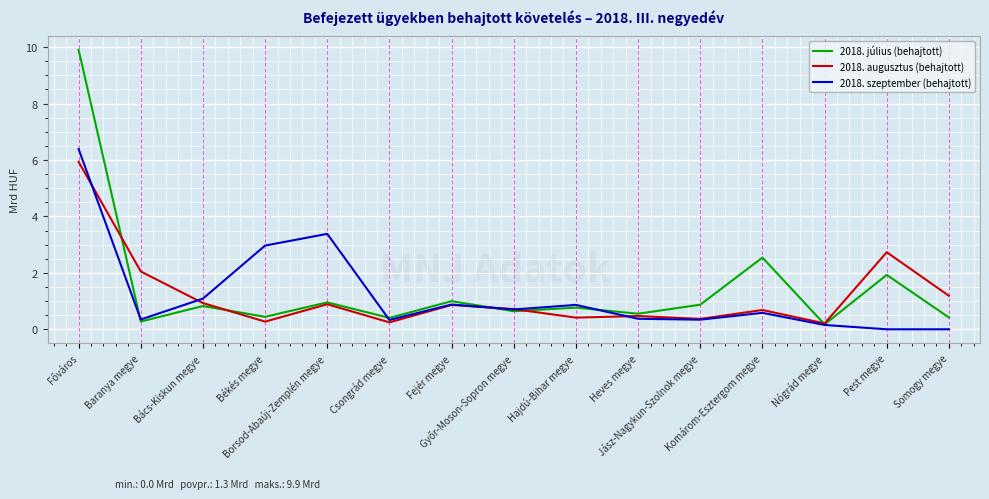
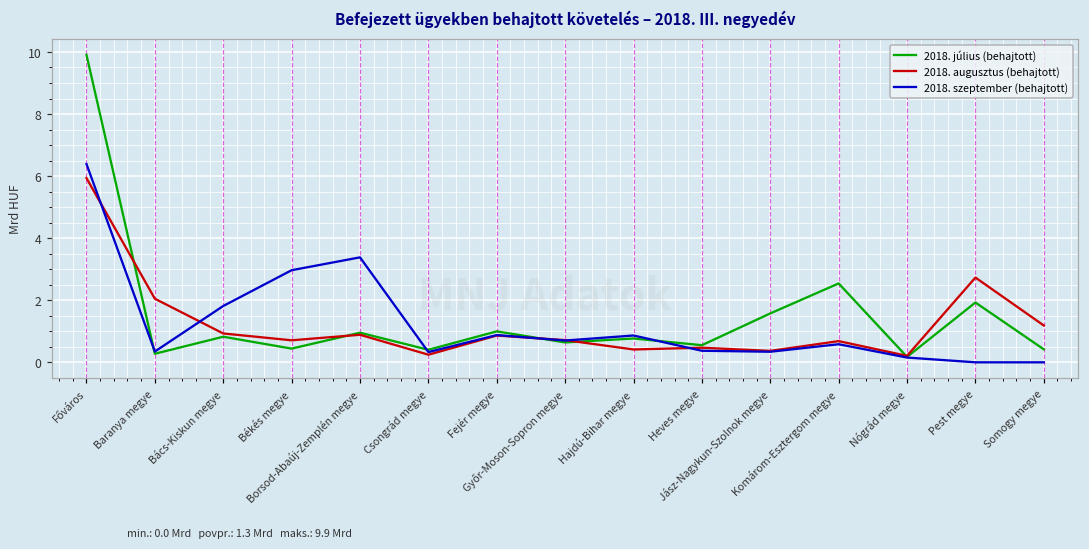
  {
    "2018. július (behajtott)": {
      "Főváros": 9.9,
      "Bács-Kiskun megye": 0.8,
      "Békés megye": 0.4,
      "Fejér megye": 1.0,
      "Hajdú-Bihar megye": 0.8,
-     "Jász-Nagykun-Szolnok megye": 0.9,
+     "Jász-Nagykun-Szolnok megye": 1.6,
      "Komárom-Esztergom megye": 2.5,
      "Pest megye": 1.9,
      "Somogy megye": 0.4
    },
    "2018. augusztus (behajtott)": {
      "Főváros": 5.9,
      "Baranya megye": 2.0,
      "Bács-Kiskun megye": 0.9,
-     "Békés megye": 0.3,
+     "Békés megye": 0.7,
      "Hajdú-Bihar megye": 0.4,
      "Komárom-Esztergom megye": 0.7,
      "Pest megye": 2.7,
      "Somogy megye": 1.2
    },
    "2018. szeptember (behajtott)": {
      "Főváros": 6.4,
-     "Bács-Kiskun megye": 1.1,
+     "Bács-Kiskun megye": 1.8,
      "Békés megye": 3.0,
      "Borsod-Abaúj-Zemplén megye": 3.4,
      "Hajdú-Bihar megye": 0.9,
      "Heves megye": 0.4,
      "Komárom-Esztergom megye": 0.6,
      "Pest megye": 0.0,
      "Somogy megye": 0.0
    }
  }
